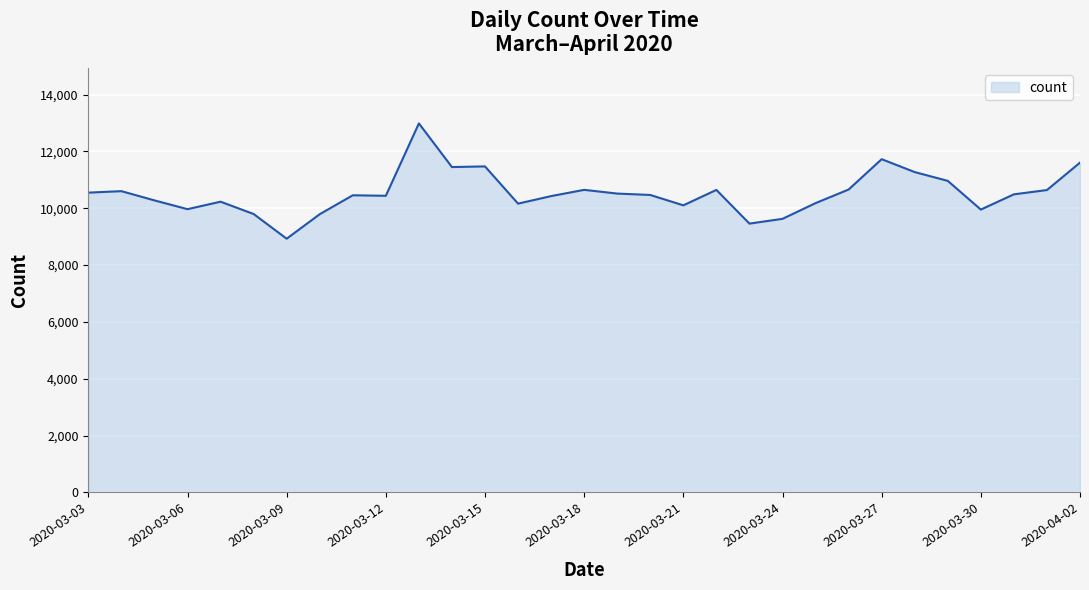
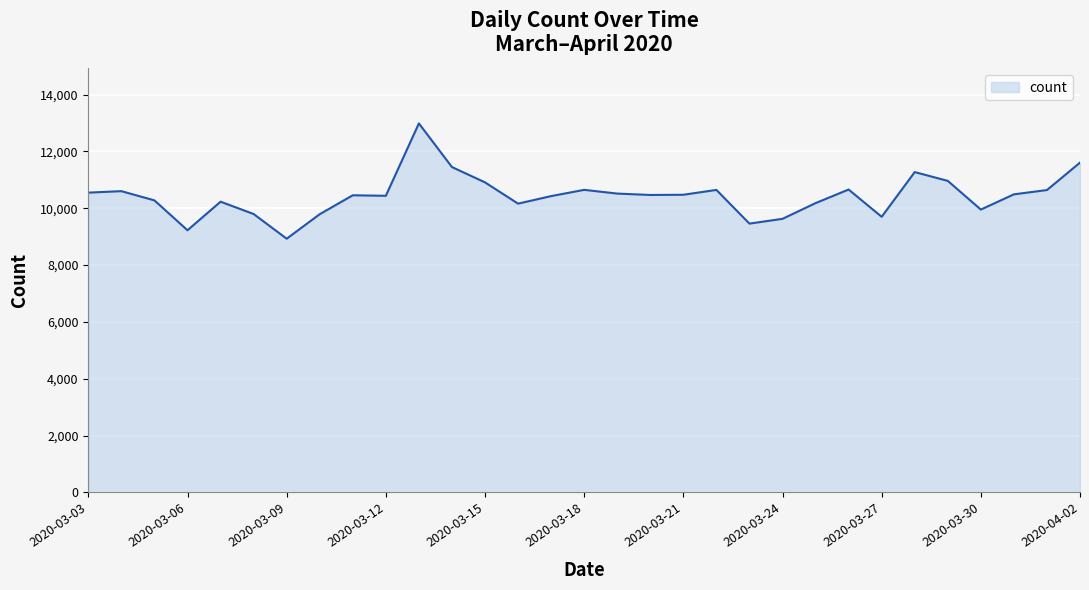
  {
    "2020-03-03": "10,500",
-   "2020-03-06": "10,000",
+   "2020-03-06": "9,200",
    "2020-03-09": "8,900",
    "2020-03-12": "10,400",
-   "2020-03-15": "11,500",
+   "2020-03-15": "10,900",
    "2020-03-18": "10,600",
-   "2020-03-21": "10,100",
+   "2020-03-21": "10,500",
    "2020-03-24": "9,600",
-   "2020-03-27": "11,700",
+   "2020-03-27": "9,700",
    "2020-03-30": "10,000",
    "2020-04-02": "11,600"
  }
